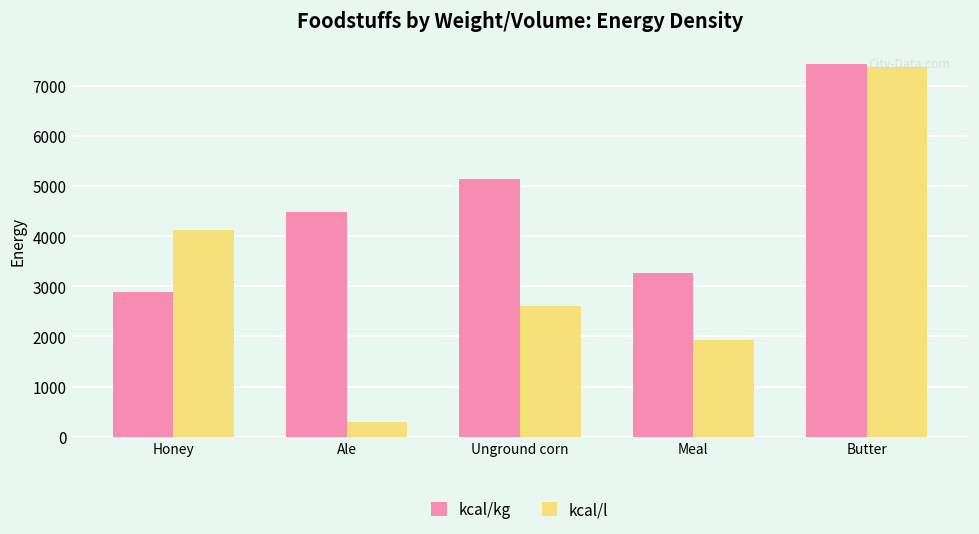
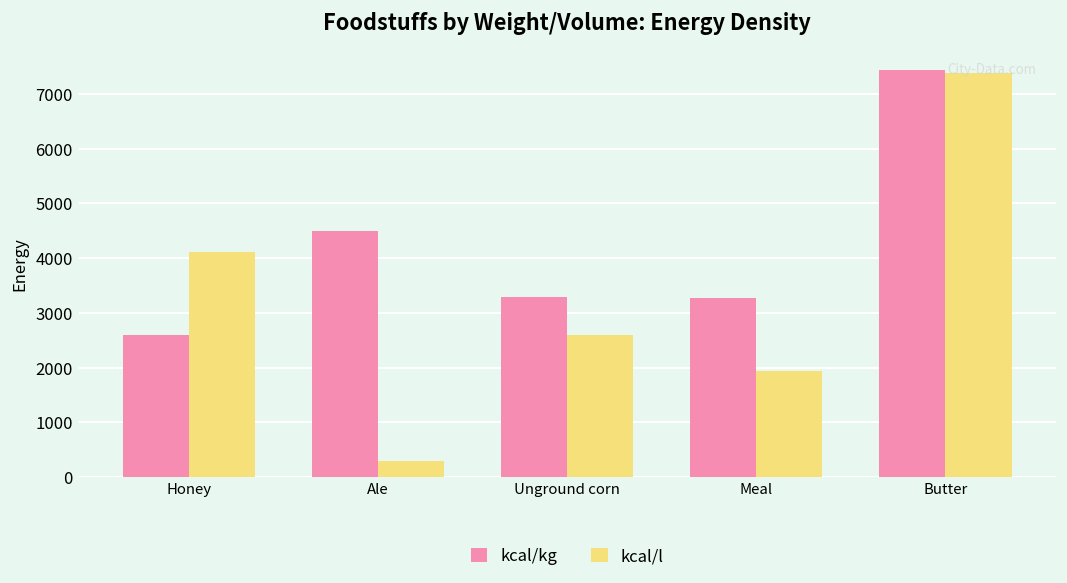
  {
    "kcal/kg": {
-     "Honey": 2900,
+     "Honey": 2600,
      "Ale": 4500,
-     "Unground corn": 5100,
+     "Unground corn": 3300,
      "Meal": 3300,
      "Butter": 7400
    },
    "kcal/l": {
      "Honey": 4100,
      "Ale": 300,
      "Unground corn": 2600,
      "Meal": 1900,
      "Butter": 7400
    }
  }
